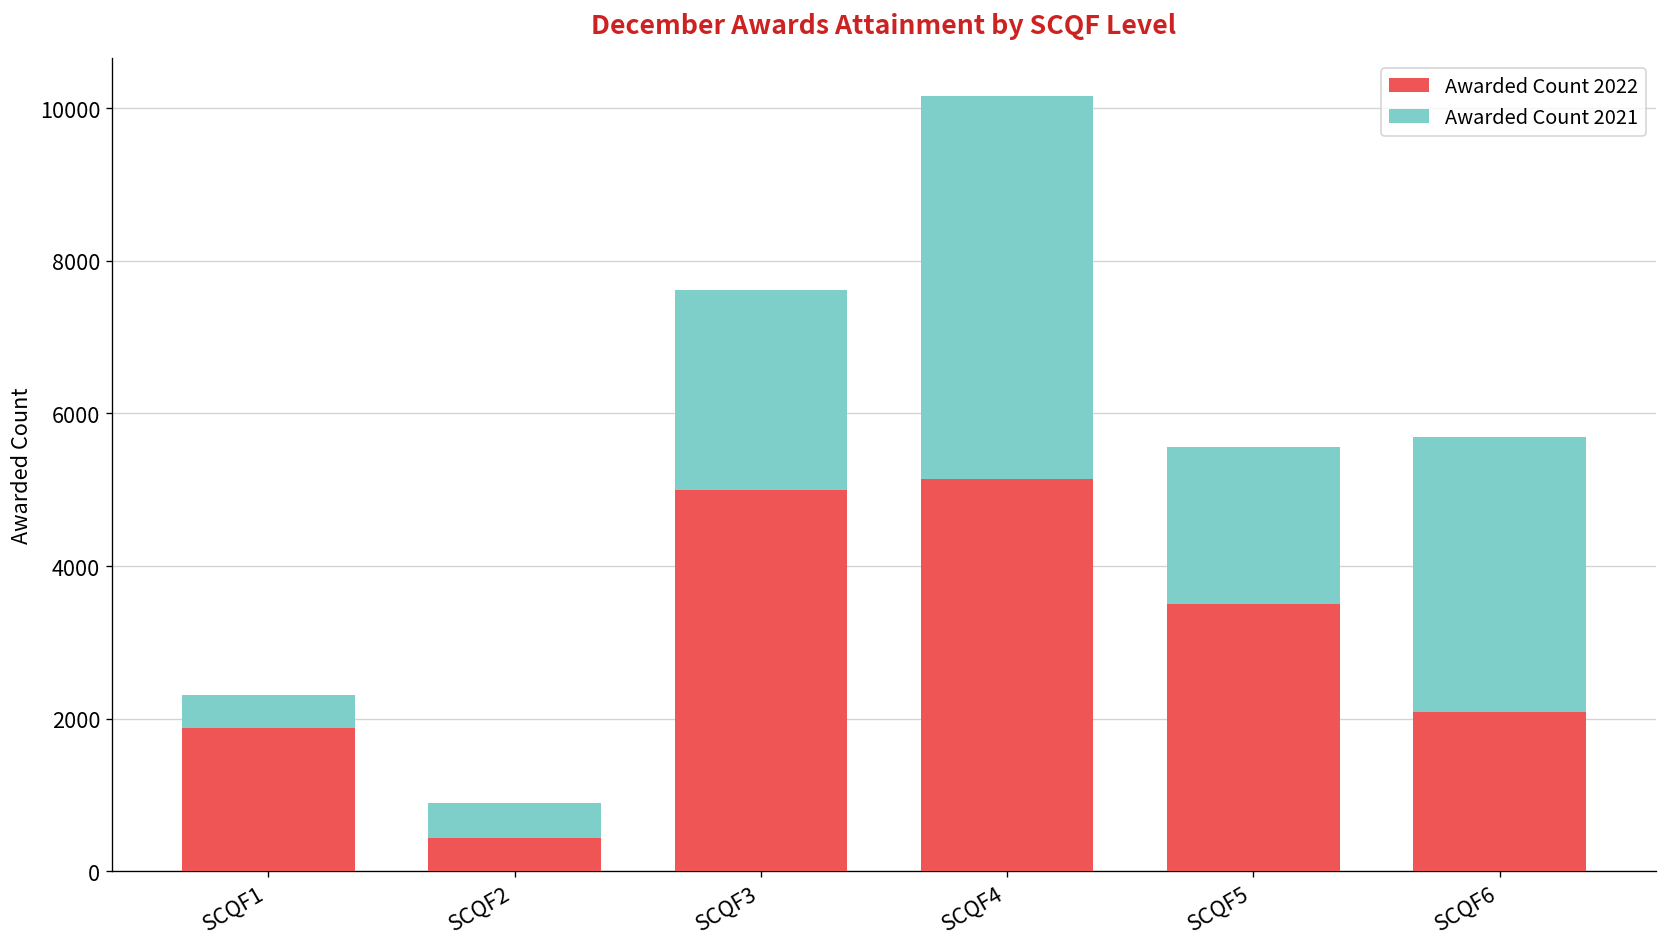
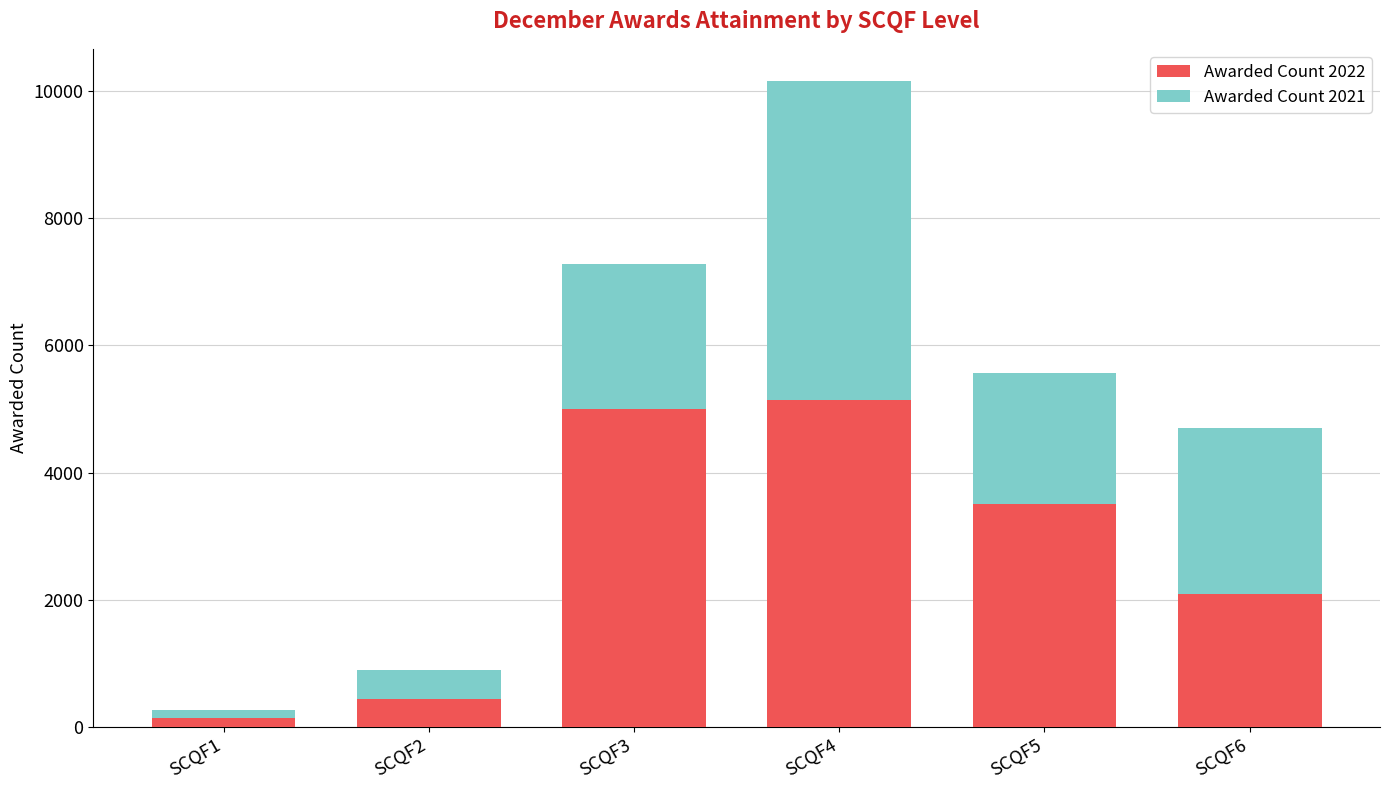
  {
    "Awarded Count 2022": {
-     "SCQF1": 1900,
+     "SCQF1": 100,
      "SCQF2": 400,
      "SCQF3": 5000,
      "SCQF4": 5100,
      "SCQF5": 3500,
      "SCQF6": 2100
    },
    "Awarded Count 2021": {
-     "SCQF1": 400,
+     "SCQF1": 100,
      "SCQF2": 500,
-     "SCQF3": 2600,
+     "SCQF3": 2300,
      "SCQF4": 5000,
      "SCQF5": 2100,
-     "SCQF6": 3600
+     "SCQF6": 2600
    }
  }
